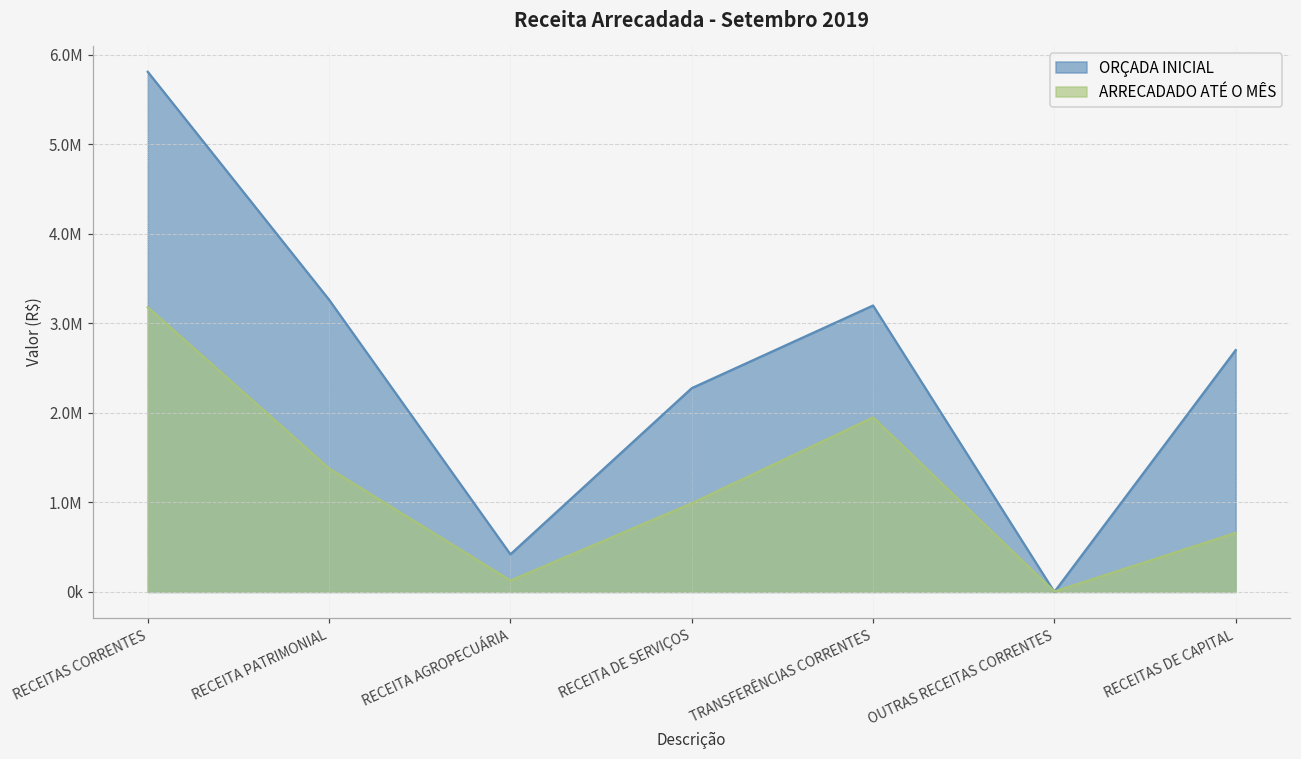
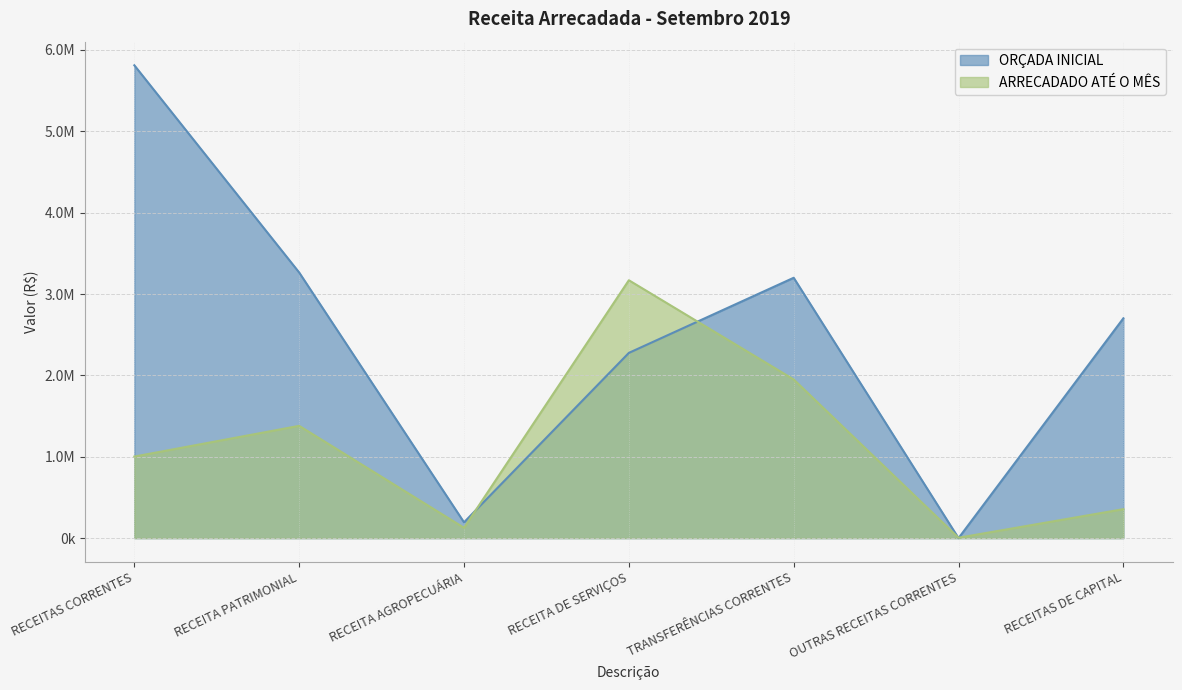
  {
    "ORÇADA INICIAL": {
      "RECEITAS CORRENTES": 5800000,
      "RECEITA PATRIMONIAL": 3300000,
-     "RECEITA AGROPECUÁRIA": 400000,
+     "RECEITA AGROPECUÁRIA": 200000,
      "RECEITA DE SERVIÇOS": 2300000,
      "TRANSFERÊNCIAS CORRENTES": 3200000,
      "RECEITAS DE CAPITAL": 2700000
    },
    "ARRECADADO ATÉ O MÊS": {
-     "RECEITAS CORRENTES": 3200000,
+     "RECEITAS CORRENTES": 1000000,
      "RECEITA PATRIMONIAL": 1400000,
      "RECEITA AGROPECUÁRIA": 100000,
-     "RECEITA DE SERVIÇOS": 1000000,
+     "RECEITA DE SERVIÇOS": 3200000,
      "TRANSFERÊNCIAS CORRENTES": 2000000,
-     "RECEITAS DE CAPITAL": 700000
+     "RECEITAS DE CAPITAL": 400000
    }
  }
